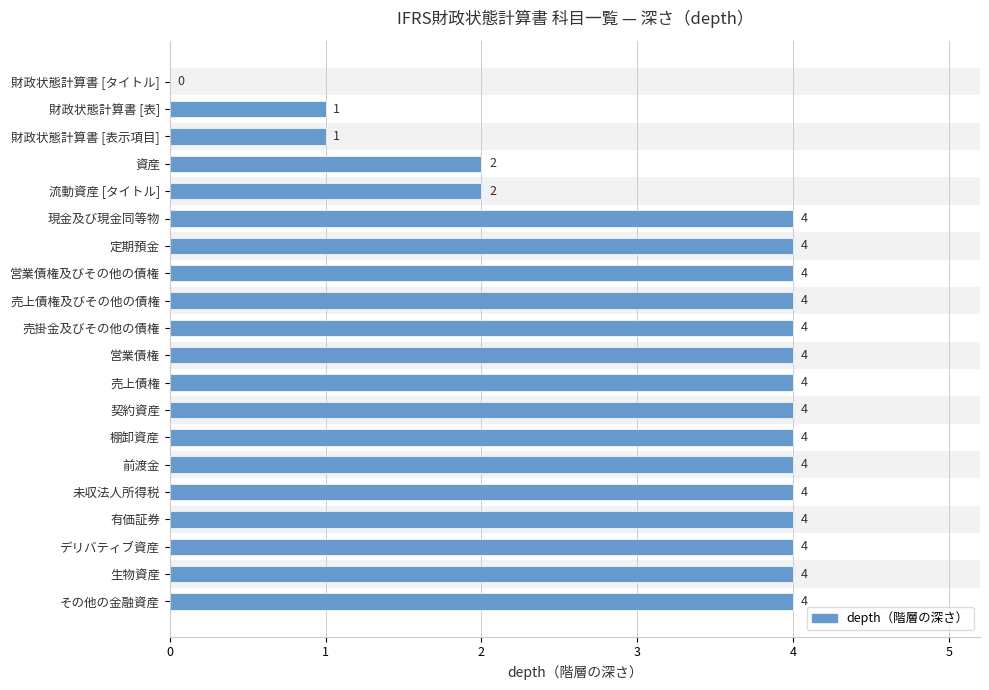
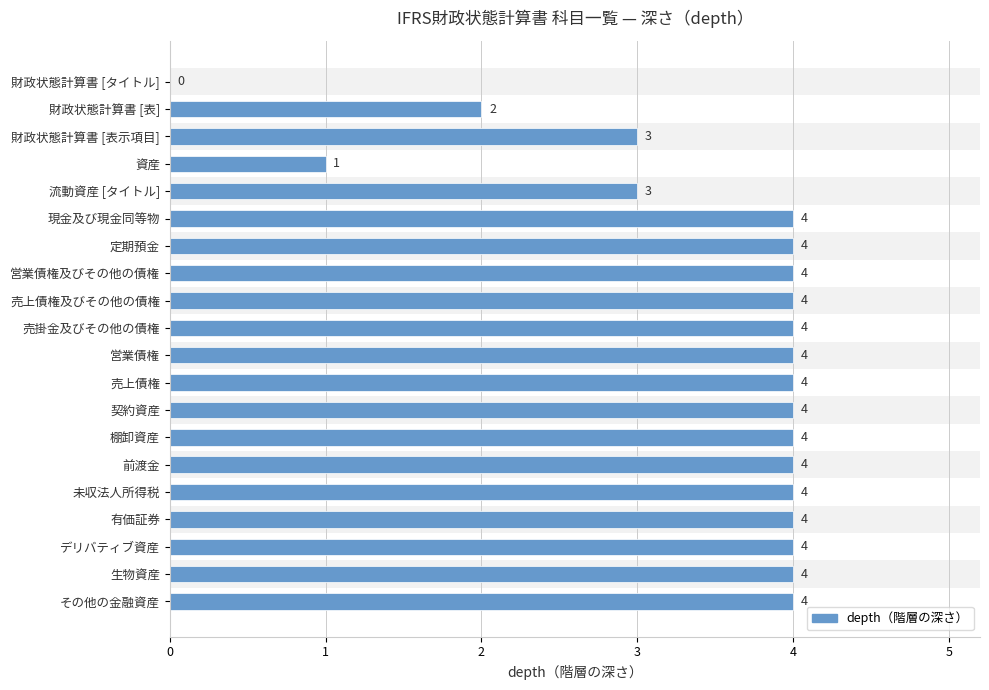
  {
    "財政状態計算書 [タイトル]": 0,
-   "財政状態計算書 [表]": 1,
-   "財政状態計算書 [表示項目]": 1,
-   "資産": 2,
-   "流動資産 [タイトル]": 2,
+   "財政状態計算書 [表]": 2,
+   "財政状態計算書 [表示項目]": 3,
+   "資産": 1,
+   "流動資産 [タイトル]": 3,
    "現金及び現金同等物": 4,
    "定期預金": 4,
    "営業債権及びその他の債権": 4,
    "売上債権及びその他の債権": 4,
    "売掛金及びその他の債権": 4,
    "営業債権": 4,
    "売上債権": 4,
    "契約資産": 4,
    "棚卸資産": 4,
    "前渡金": 4,
    "未収法人所得税": 4,
    "有価証券": 4,
    "デリバティブ資産": 4,
    "生物資産": 4
  }
